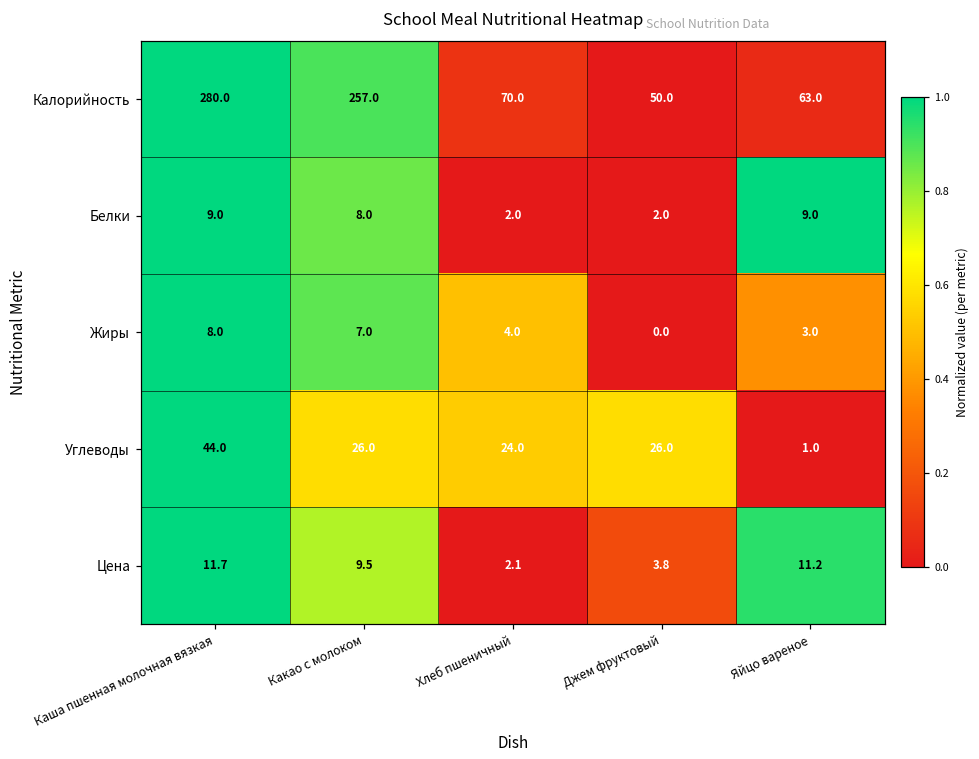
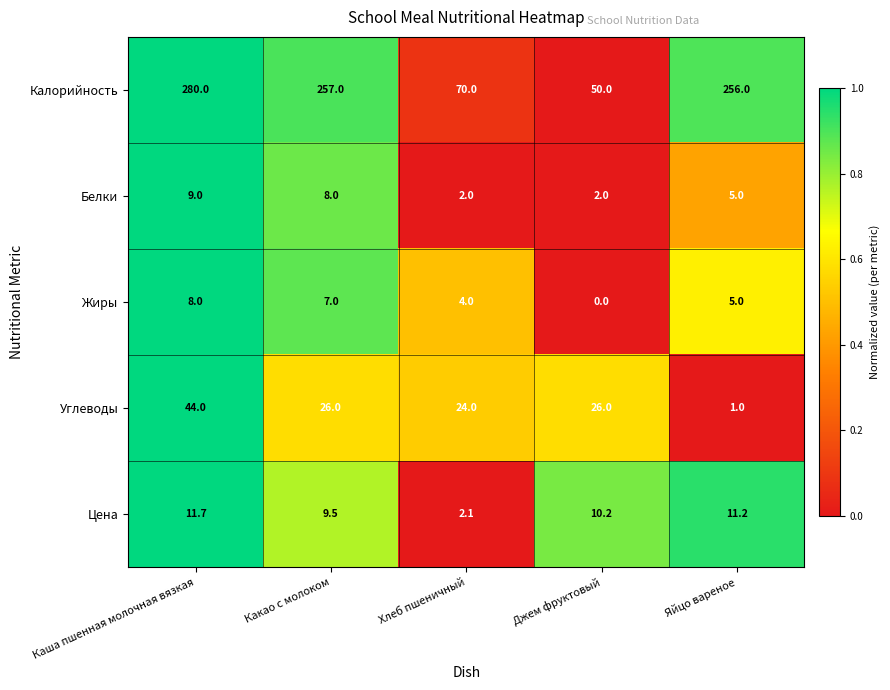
  {
    "Калорийность": {
      "Каша пшенная молочная вязкая": 280.0,
      "Какао с молоком": 257.0,
      "Хлеб пшеничный": 70.0,
      "Джем фруктовый": 50.0,
-     "Яйцо вареное": 63.0
+     "Яйцо вареное": 256.0
    },
    "Белки": {
      "Каша пшенная молочная вязкая": 9.0,
      "Какао с молоком": 8.0,
      "Хлеб пшеничный": 2.0,
      "Джем фруктовый": 2.0,
-     "Яйцо вареное": 9.0
+     "Яйцо вареное": 5.0
    },
    "Жиры": {
      "Каша пшенная молочная вязкая": 8.0,
      "Какао с молоком": 7.0,
      "Хлеб пшеничный": 4.0,
      "Джем фруктовый": 0.0,
-     "Яйцо вареное": 3.0
+     "Яйцо вареное": 5.0
    },
    "Углеводы": {
      "Каша пшенная молочная вязкая": 44.0,
      "Какао с молоком": 26.0,
      "Хлеб пшеничный": 24.0,
      "Джем фруктовый": 26.0,
      "Яйцо вареное": 1.0
    },
    "Цена": {
      "Каша пшенная молочная вязкая": 11.7,
      "Какао с молоком": 9.5,
      "Хлеб пшеничный": 2.1,
-     "Джем фруктовый": 3.8,
+     "Джем фруктовый": 10.2,
      "Яйцо вареное": 11.2
    }
  }
